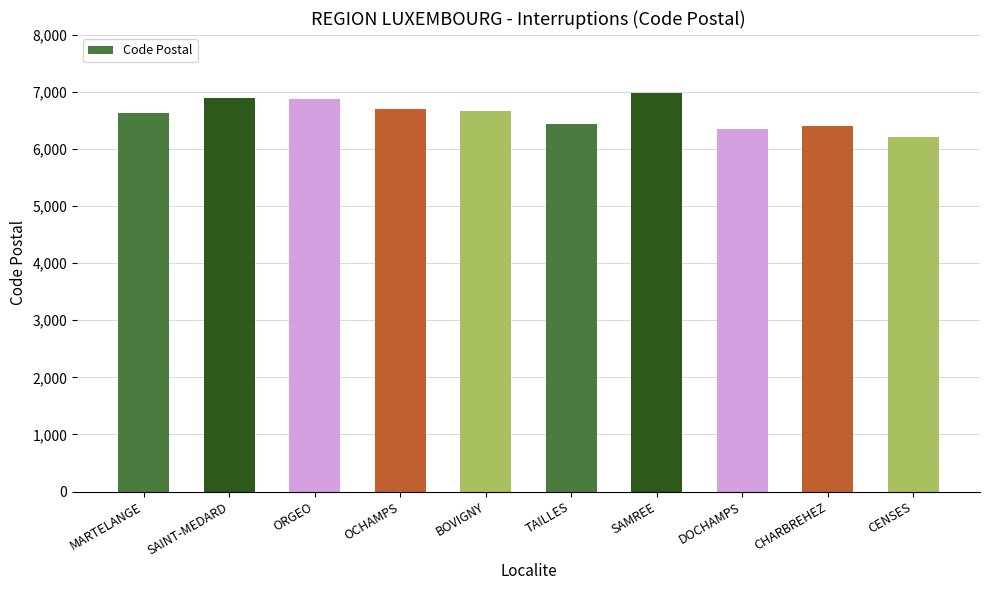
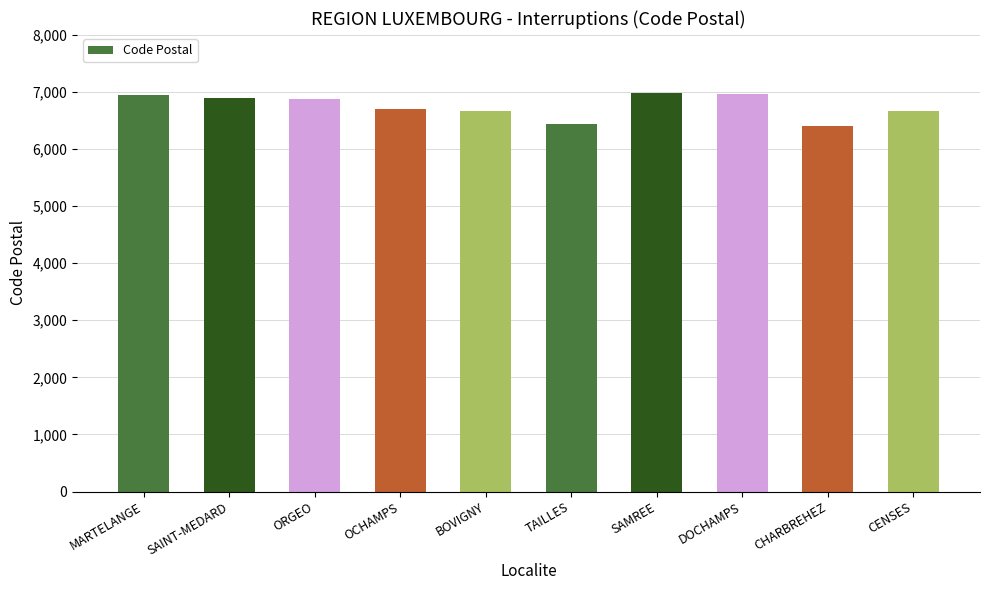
  {
-   "MARTELANGE": "6,600",
+   "MARTELANGE": "6,900",
    "SAINT-MEDARD": "6,900",
    "ORGEO": "6,900",
    "OCHAMPS": "6,700",
    "BOVIGNY": "6,700",
    "TAILLES": "6,400",
    "SAMREE": "7,000",
-   "DOCHAMPS": "6,300",
+   "DOCHAMPS": "7,000",
    "CHARBREHEZ": "6,400",
-   "CENSES": "6,200"
+   "CENSES": "6,700"
  }
